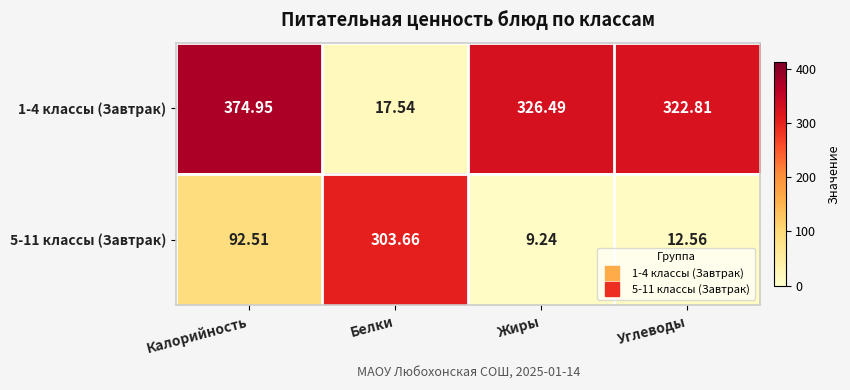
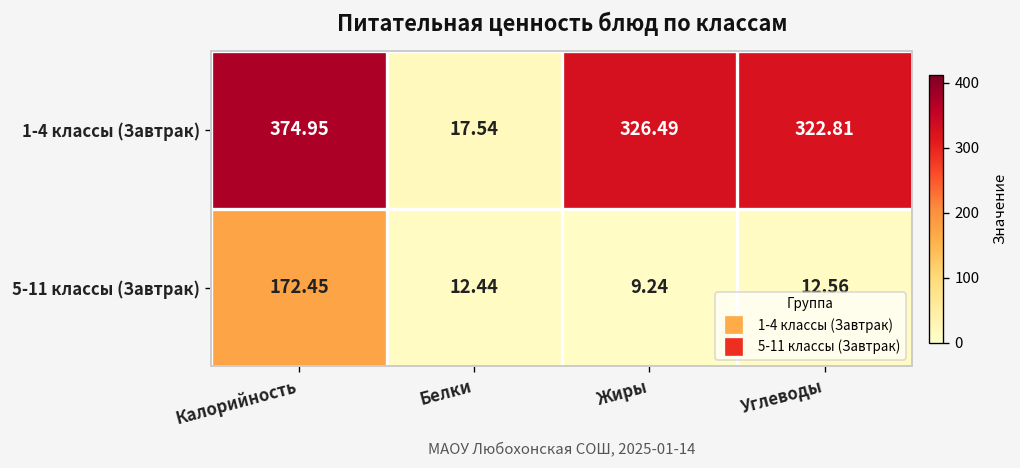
  {
    "1-4 классы (Завтрак)": {
      "Калорийность": 374.95,
      "Белки": 17.54,
      "Жиры": 326.49,
      "Углеводы": 322.81
    },
    "5-11 классы (Завтрак)": {
-     "Калорийность": 92.51,
-     "Белки": 303.66,
+     "Калорийность": 172.45,
+     "Белки": 12.44,
      "Жиры": 9.24,
      "Углеводы": 12.56
    }
  }
